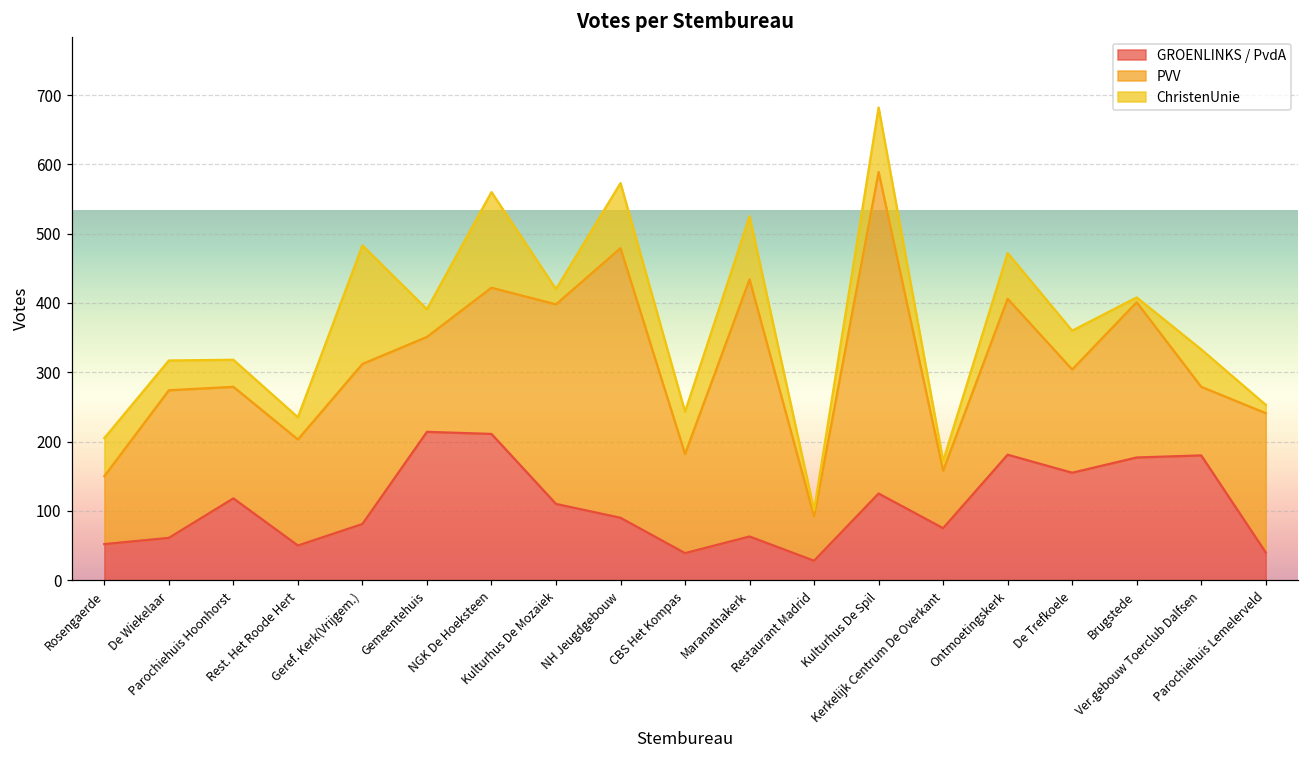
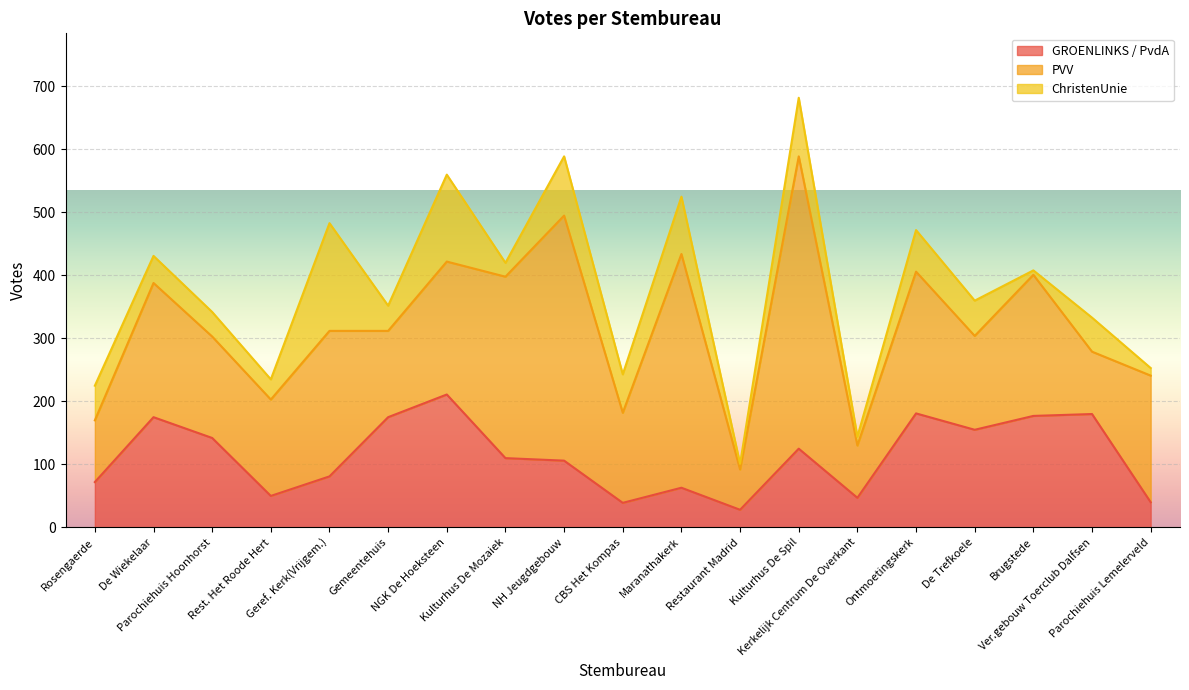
  {
    "GROENLINKS / PvdA": {
-     "Rosengaerde": 50,
-     "De Wiekelaar": 60,
-     "Parochiehuis Hoonhorst": 120,
+     "Rosengaerde": 70,
+     "De Wiekelaar": 180,
+     "Parochiehuis Hoonhorst": 140,
      "Rest. Het Roode Hert": 50,
      "Geref. Kerk(Vrijgem.)": 80,
-     "Gemeentehuis": 210,
+     "Gemeentehuis": 180,
      "NGK De Hoeksteen": 210,
      "Kulturhus De Mozaiek": 110,
-     "NH Jeugdgebouw": 90,
+     "NH Jeugdgebouw": 110,
      "CBS Het Kompas": 40,
      "Maranathakerk": 60,
      "Restaurant Madrid": 30,
      "Kulturhus De Spil": 130,
-     "Kerkelijk Centrum De Overkant": 80,
+     "Kerkelijk Centrum De Overkant": 50,
      "Ontmoetingskerk": 180,
      "De Trefkoele": 160,
      "Brugstede": 180,
      "Ver.gebouw Toerclub Dalfsen": 180,
      "Parochiehuis Lemelerveld": 40
    }
  }
